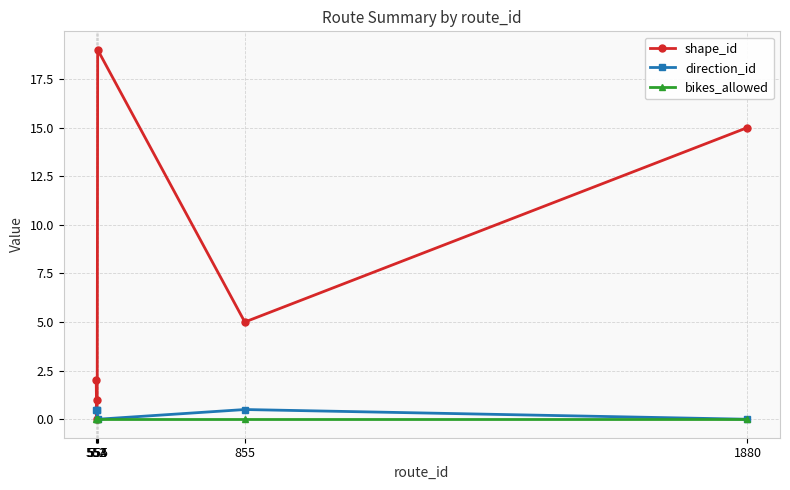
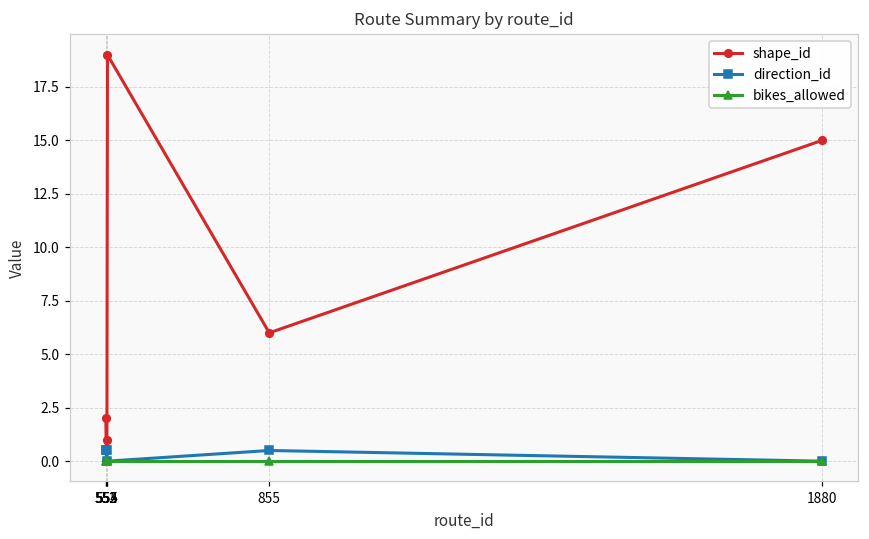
  {
    "shape_id": {
-     "855": 5,
+     "855": 6,
      "1880": 15
    },
    "direction_id": {
      "855": 0.5
    },
    "bikes_allowed": {
      "855": 0
    }
  }
